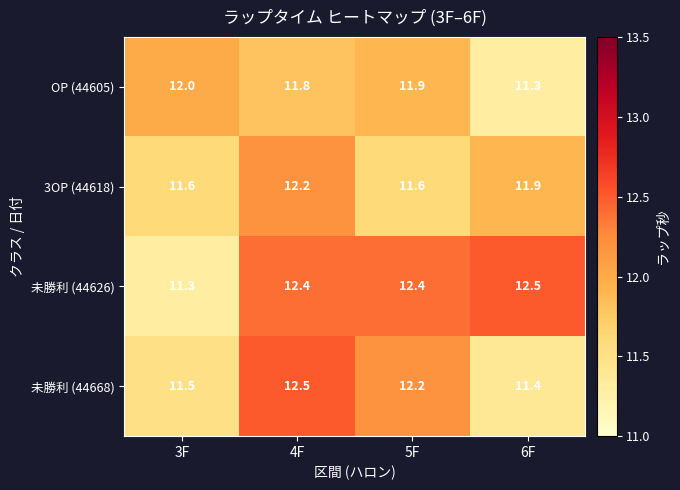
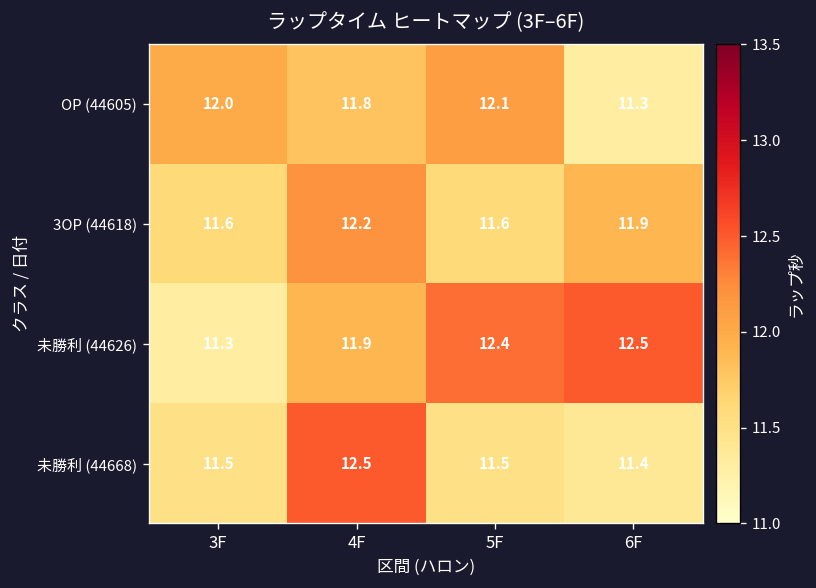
  {
    "OP (44605)": {
      "3F": 12.0,
      "4F": 11.8,
-     "5F": 11.9,
+     "5F": 12.1,
      "6F": 11.3
    },
    "3OP (44618)": {
      "3F": 11.6,
      "4F": 12.2,
      "5F": 11.6,
      "6F": 11.9
    },
    "未勝利 (44626)": {
      "3F": 11.3,
-     "4F": 12.4,
+     "4F": 11.9,
      "5F": 12.4,
      "6F": 12.5
    },
    "未勝利 (44668)": {
      "3F": 11.5,
      "4F": 12.5,
-     "5F": 12.2,
+     "5F": 11.5,
      "6F": 11.4
    }
  }
